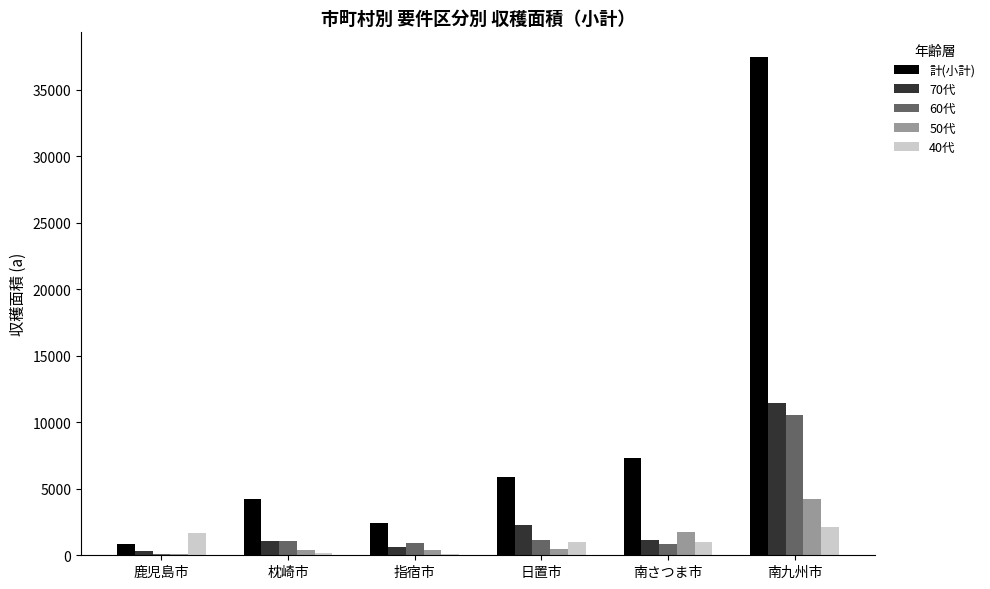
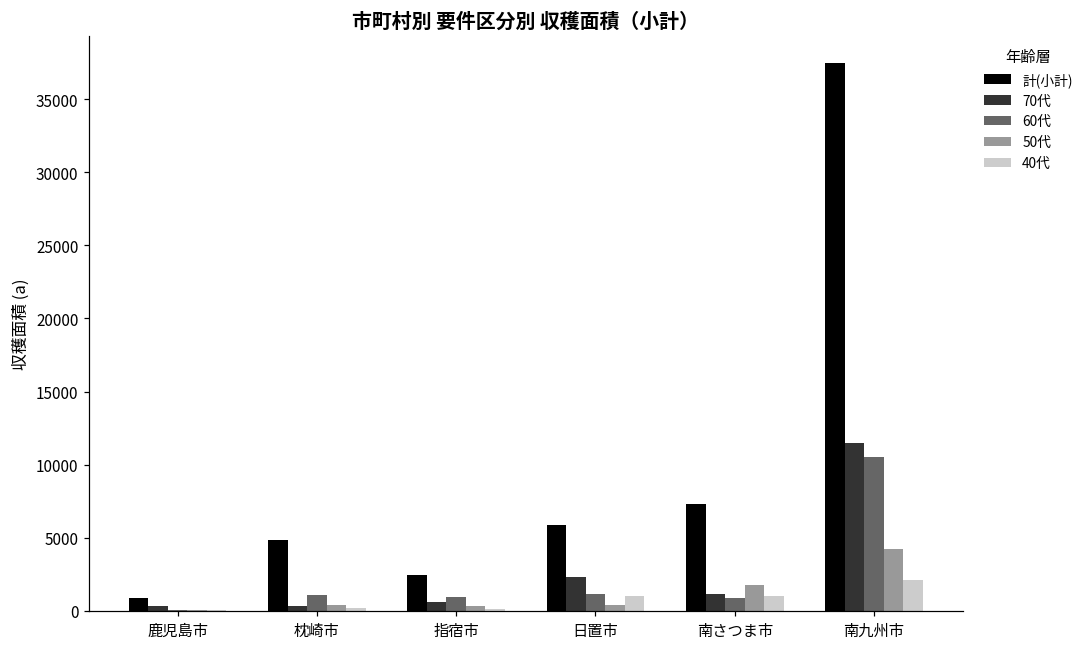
  {
    "計(小計)": {
      "鹿児島市": 900,
-     "枕崎市": 4200,
+     "枕崎市": 4900,
      "指宿市": 2500,
      "日置市": 5900,
      "南さつま市": 7300,
      "南九州市": 37500
    },
    "70代": {
      "鹿児島市": 300,
-     "枕崎市": 1100,
+     "枕崎市": 400,
      "指宿市": 600,
      "日置市": 2300,
      "南さつま市": 1100,
      "南九州市": 11500
    },
    "60代": {
      "枕崎市": 1100,
      "指宿市": 900,
      "日置市": 1200,
      "南さつま市": 900,
      "南九州市": 10500
    },
    "50代": {
      "枕崎市": 400,
      "指宿市": 400,
      "日置市": 400,
      "南さつま市": 1700,
      "南九州市": 4200
    },
    "40代": {
-     "鹿児島市": 1700,
+     "鹿児島市": 100,
      "枕崎市": 200,
      "日置市": 1000,
      "南さつま市": 1000,
      "南九州市": 2100
    }
  }
